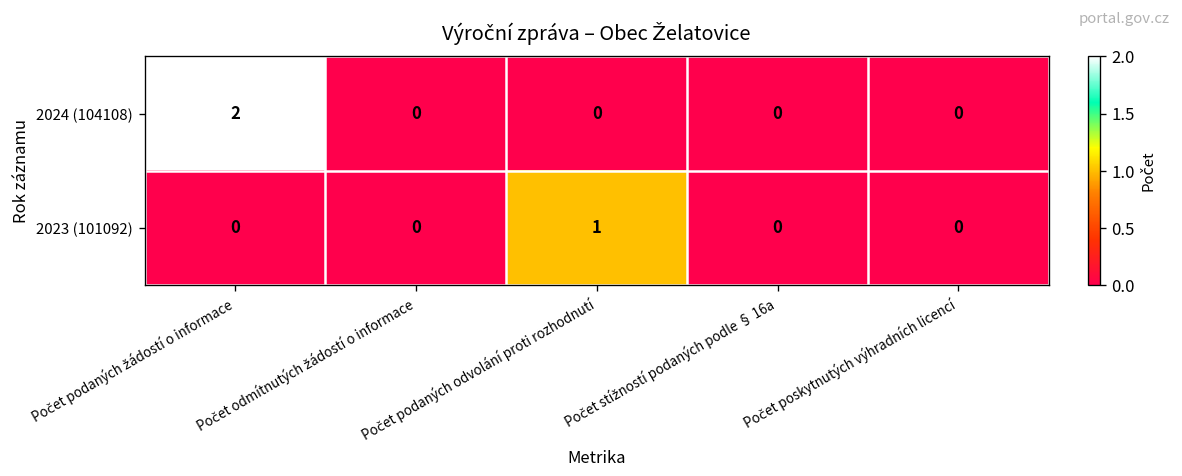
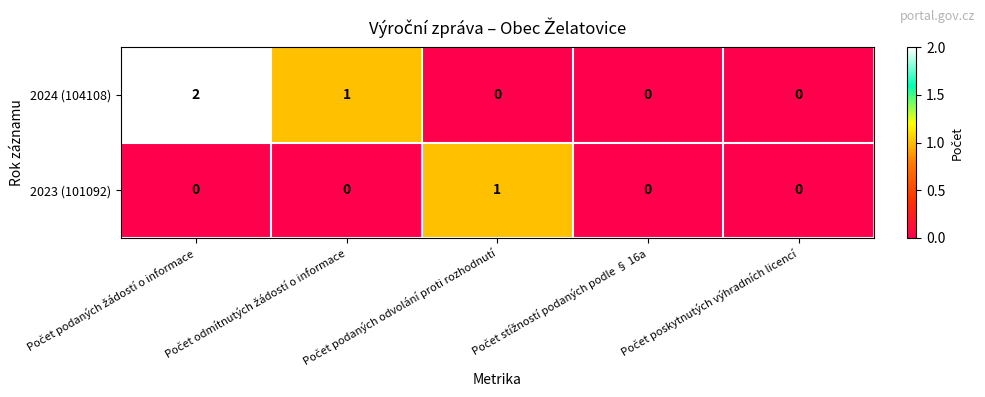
  {
    "2024 (104108)": {
      "Počet podaných žádostí o informace": 2,
-     "Počet odmítnutých žádostí o informace": 0,
+     "Počet odmítnutých žádostí o informace": 1,
      "Počet podaných odvolání proti rozhodnutí": 0,
      "Počet stížností podaných podle § 16a": 0,
      "Počet poskytnutých výhradních licencí": 0
    },
    "2023 (101092)": {
      "Počet podaných žádostí o informace": 0,
      "Počet odmítnutých žádostí o informace": 0,
      "Počet podaných odvolání proti rozhodnutí": 1,
      "Počet stížností podaných podle § 16a": 0,
      "Počet poskytnutých výhradních licencí": 0
    }
  }
